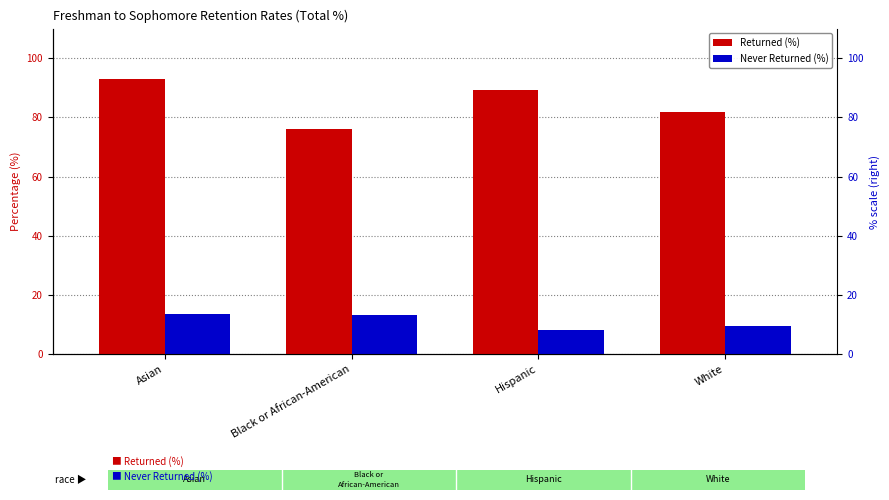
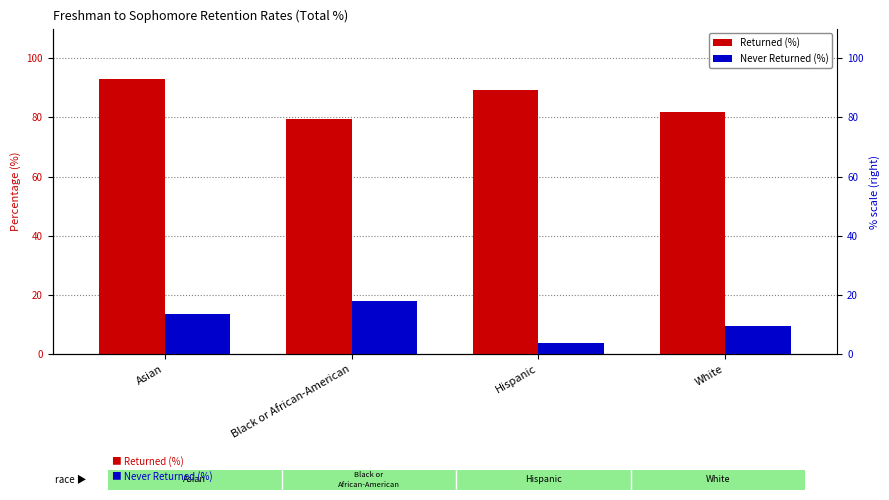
  {
    "Returned (%)": {
      "Asian": 93,
-     "Black or African-American": 76,
+     "Black or African-American": 80,
      "Hispanic": 89,
      "White": 82
    },
    "Never Returned (%)": {
      "Asian": 14,
-     "Black or African-American": 13,
-     "Hispanic": 8,
+     "Black or African-American": 18,
+     "Hispanic": 4,
      "White": 10
    }
  }
